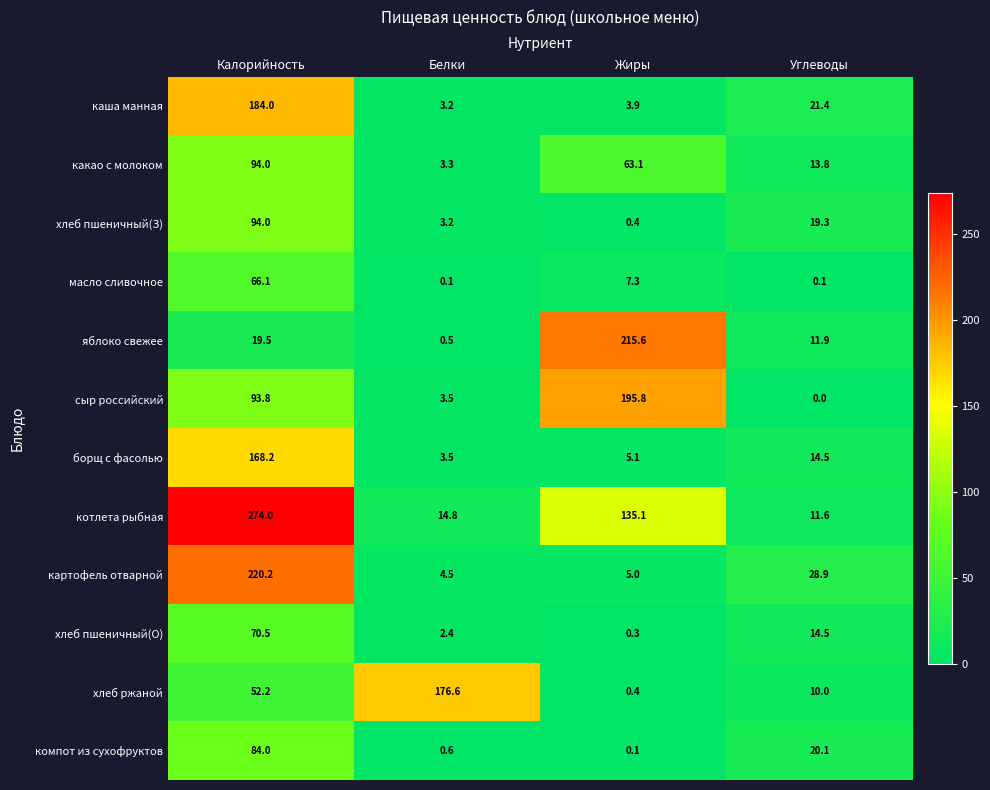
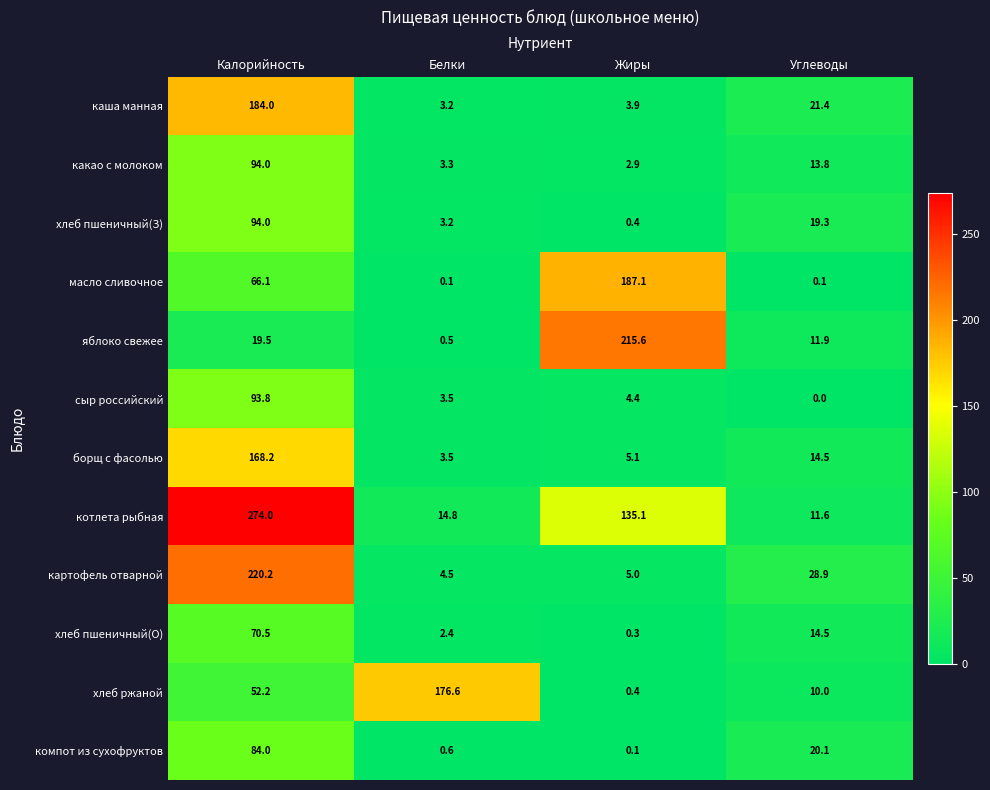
  {
    "каша манная": {
      "Калорийность": 184.0,
      "Белки": 3.2,
      "Жиры": 3.9,
      "Углеводы": 21.4
    },
    "какао с молоком": {
      "Калорийность": 94.0,
      "Белки": 3.3,
-     "Жиры": 63.1,
+     "Жиры": 2.9,
      "Углеводы": 13.8
    },
    "хлеб пшеничный(З)": {
      "Калорийность": 94.0,
      "Белки": 3.2,
      "Жиры": 0.4,
      "Углеводы": 19.3
    },
    "масло сливочное": {
      "Калорийность": 66.1,
      "Белки": 0.1,
-     "Жиры": 7.3,
+     "Жиры": 187.1,
      "Углеводы": 0.1
    },
    "яблоко свежее": {
      "Калорийность": 19.5,
      "Белки": 0.5,
      "Жиры": 215.6,
      "Углеводы": 11.9
    },
    "сыр российский": {
      "Калорийность": 93.8,
      "Белки": 3.5,
-     "Жиры": 195.8,
+     "Жиры": 4.4,
      "Углеводы": 0.0
    },
    "борщ с фасолью": {
      "Калорийность": 168.2,
      "Белки": 3.5,
      "Жиры": 5.1,
      "Углеводы": 14.5
    },
    "котлета рыбная": {
      "Калорийность": 274.0,
      "Белки": 14.8,
      "Жиры": 135.1,
      "Углеводы": 11.6
    },
    "картофель отварной": {
      "Калорийность": 220.2,
      "Белки": 4.5,
      "Жиры": 5.0,
      "Углеводы": 28.9
    },
    "хлеб пшеничный(О)": {
      "Калорийность": 70.5,
      "Белки": 2.4,
      "Жиры": 0.3,
      "Углеводы": 14.5
    },
    "хлеб ржаной": {
      "Калорийность": 52.2,
      "Белки": 176.6,
      "Жиры": 0.4,
      "Углеводы": 10.0
    },
    "компот из сухофруктов": {
      "Калорийность": 84.0,
      "Белки": 0.6,
      "Жиры": 0.1,
      "Углеводы": 20.1
    }
  }
